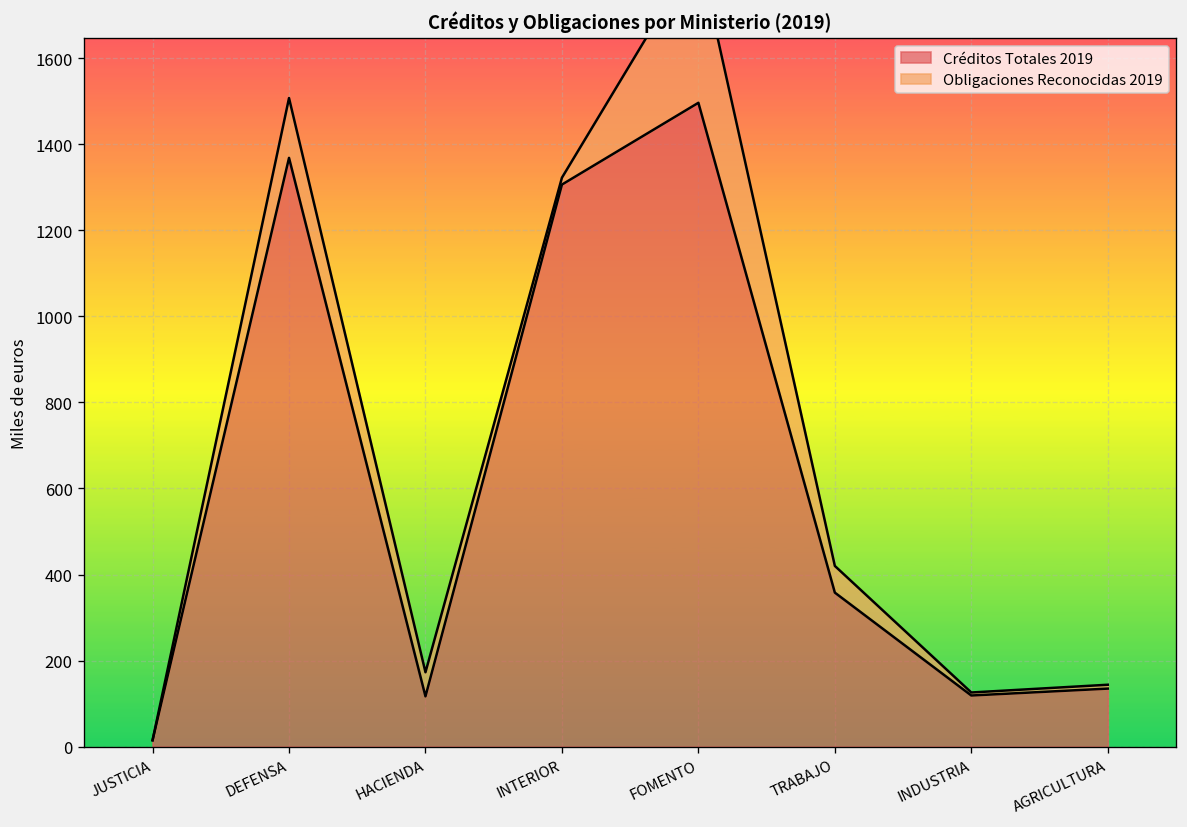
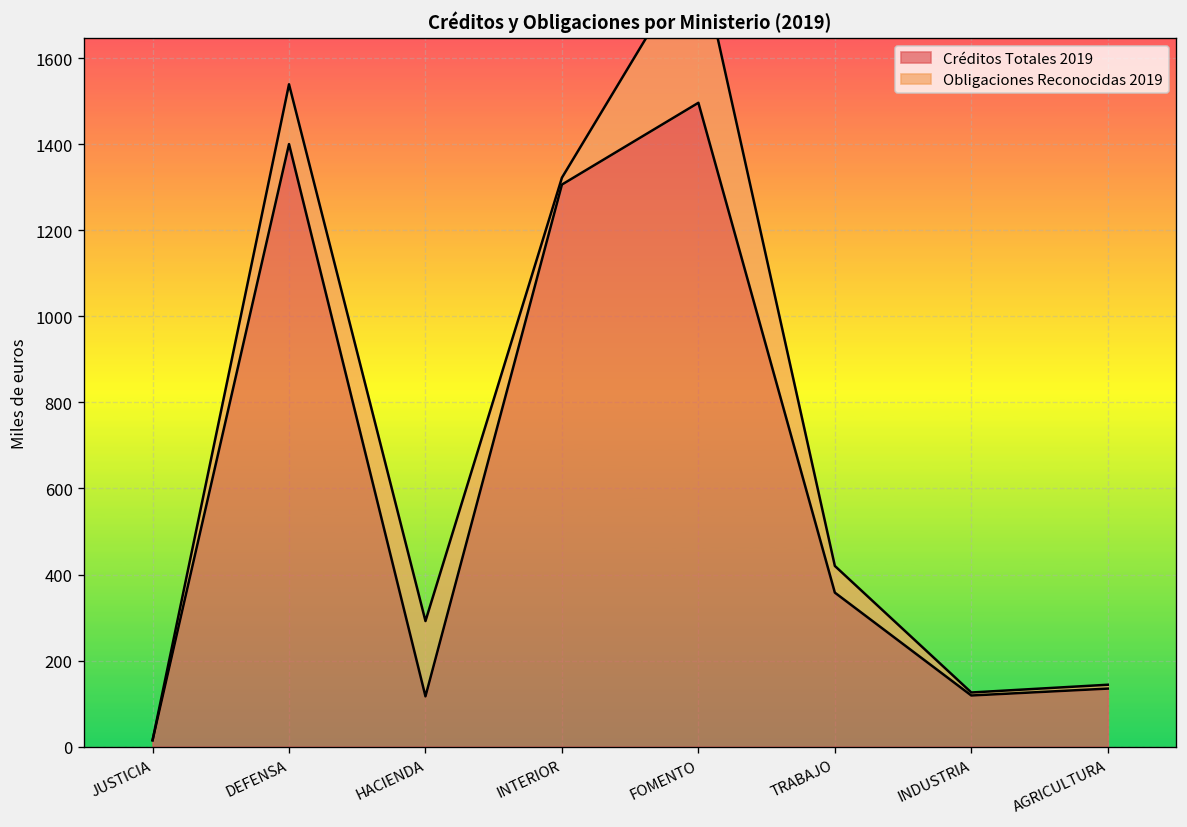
  {
    "Créditos Totales 2019": {
-     "DEFENSA": 1370,
+     "DEFENSA": 1400,
      "HACIENDA": 120,
      "INTERIOR": 1310,
      "FOMENTO": 1500,
      "TRABAJO": 360,
      "AGRICULTURA": 140
    },
    "Obligaciones Reconocidas 2019": {
      "DEFENSA": 140,
-     "HACIENDA": 60,
+     "HACIENDA": 180,
      "INTERIOR": 20,
      "TRABAJO": 60,
      "AGRICULTURA": 10
    }
  }
